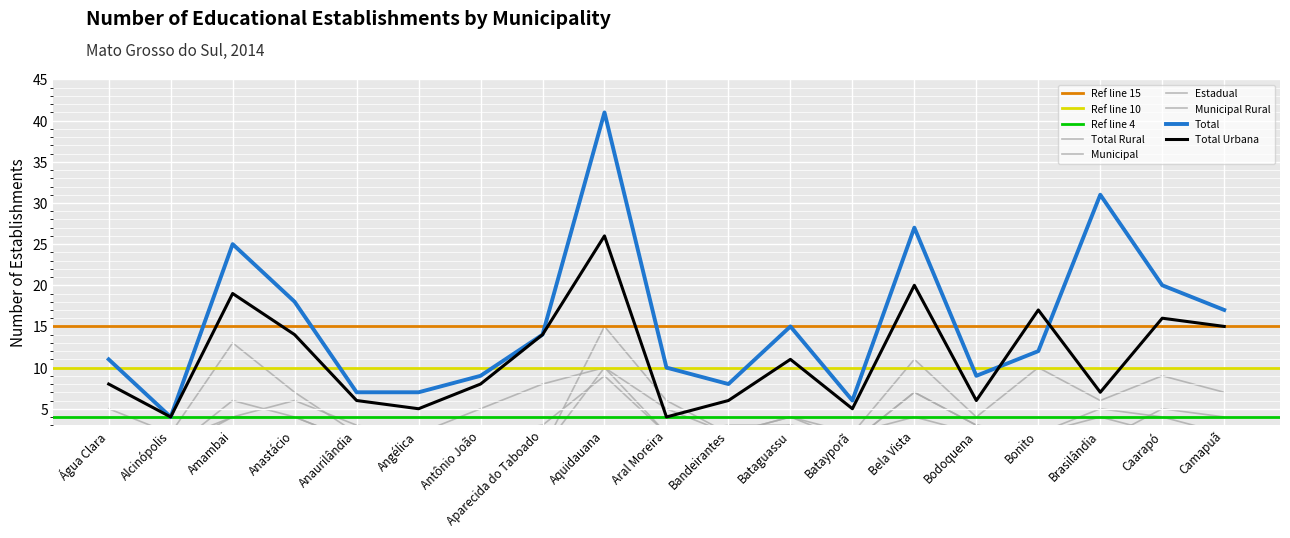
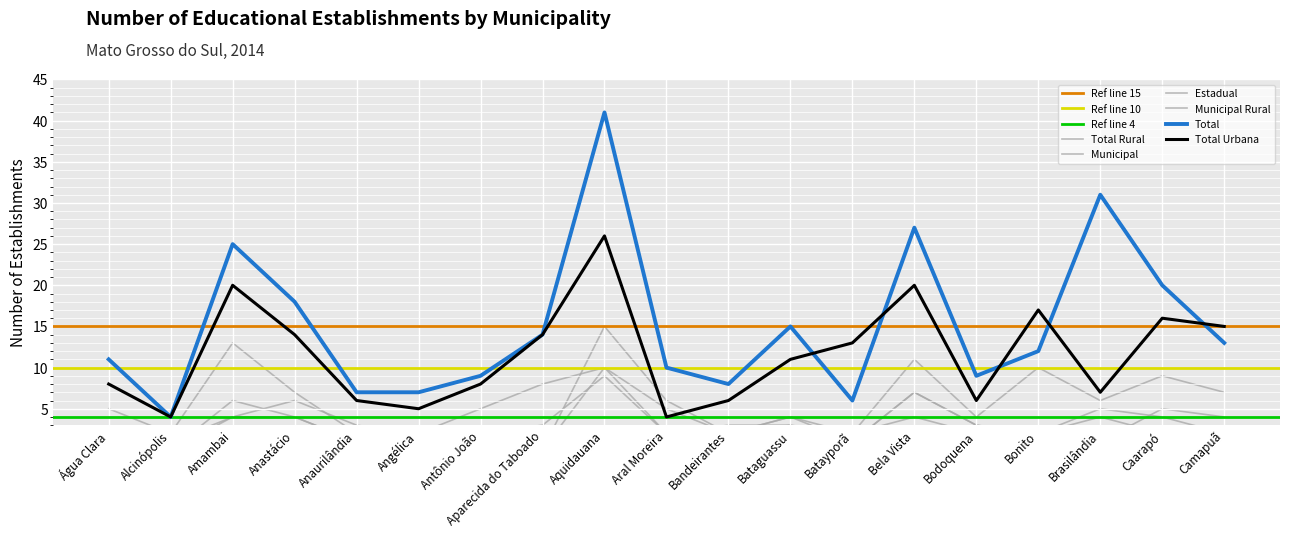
  {
    "Total": {
      "Água Clara": 11,
      "Amambai": 25,
      "Anastácio": 18,
      "Anaurilândia": 7,
      "Angélica": 7,
      "Antônio João": 9,
      "Aquidauana": 41,
      "Aral Moreira": 10,
      "Bandeirantes": 8,
      "Bataguassu": 15,
      "Batayporã": 6,
      "Bela Vista": 27,
      "Bodoquena": 9,
      "Bonito": 12,
      "Brasilândia": 31,
      "Caarapó": 20,
-     "Camapuã": 17
+     "Camapuã": 13
    },
    "Total Urbana": {
      "Água Clara": 8,
-     "Amambai": 19,
+     "Amambai": 20,
      "Anastácio": 14,
      "Anaurilândia": 6,
      "Angélica": 5,
      "Antônio João": 8,
      "Aquidauana": 26,
      "Aral Moreira": 4,
      "Bandeirantes": 6,
      "Bataguassu": 11,
-     "Batayporã": 5,
+     "Batayporã": 13,
      "Bela Vista": 20,
      "Bodoquena": 6,
      "Bonito": 17,
      "Brasilândia": 7,
      "Caarapó": 16,
      "Camapuã": 15
    }
  }
